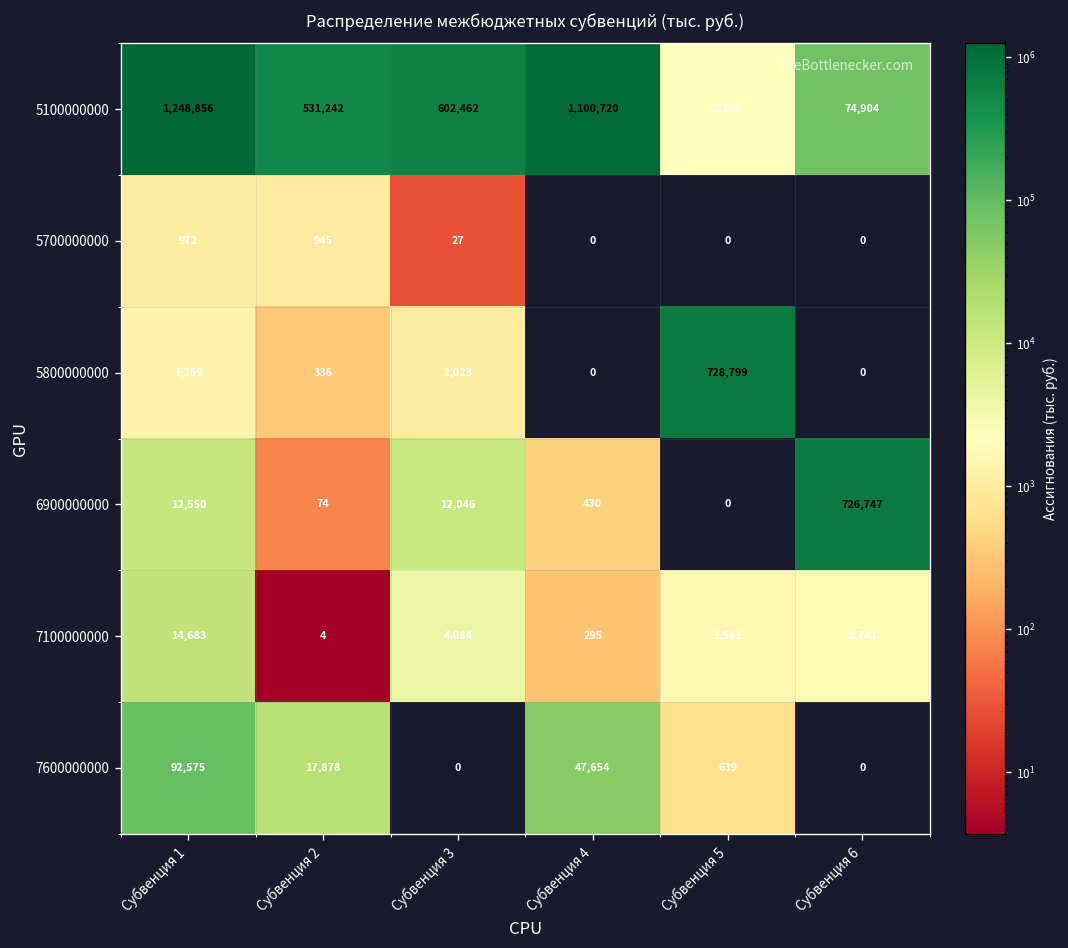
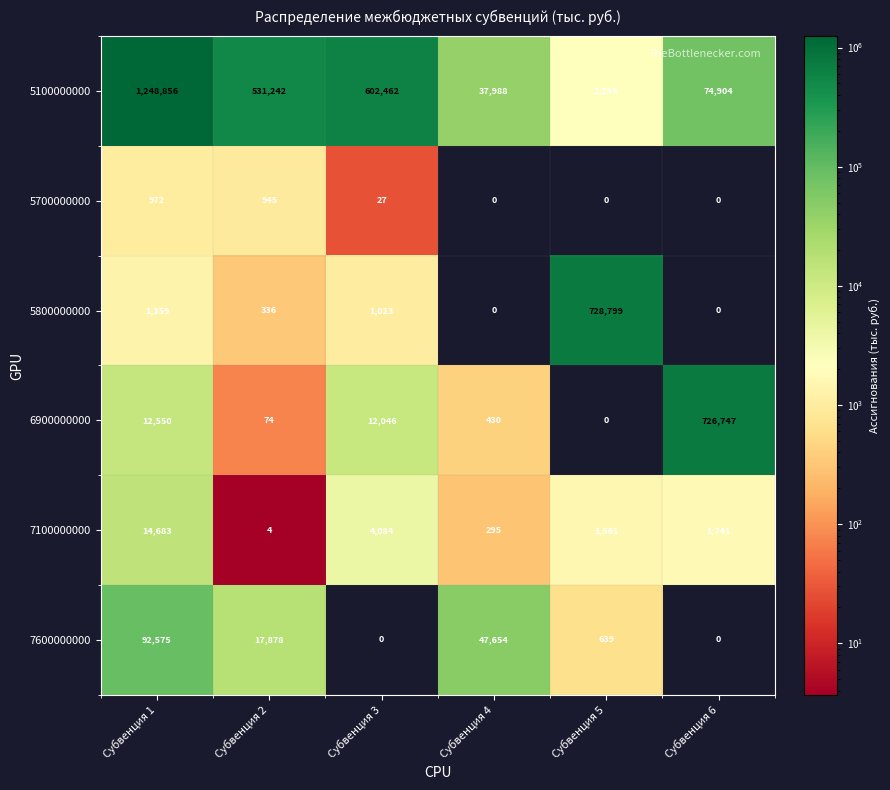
  {
    "5100000000": {
      "Субвенция 1": "1,248,856",
      "Субвенция 2": "531,242",
      "Субвенция 3": "602,462",
-     "Субвенция 4": "1,100,720",
+     "Субвенция 4": "37,988",
      "Субвенция 5": "2,259"
    },
    "5700000000": {
      "Субвенция 1": "972",
      "Субвенция 2": "945",
      "Субвенция 3": "27",
      "Субвенция 4": "0",
      "Субвенция 5": "0",
      "Субвенция 6": "0"
    },
    "5800000000": {
      "Субвенция 1": "1,359",
      "Субвенция 2": "336",
      "Субвенция 3": "1,023",
      "Субвенция 4": "0",
      "Субвенция 5": "728,799",
      "Субвенция 6": "0"
    },
    "6900000000": {
      "Субвенция 1": "12,550",
      "Субвенция 2": "74",
      "Субвенция 3": "12,046",
      "Субвенция 4": "430",
      "Субвенция 5": "0",
      "Субвенция 6": "726,747"
    },
    "7100000000": {
      "Субвенция 1": "14,683",
      "Субвенция 2": "4",
      "Субвенция 3": "4,084",
      "Субвенция 4": "295",
      "Субвенция 5": "1,561",
      "Субвенция 6": "1,741"
    },
    "7600000000": {
      "Субвенция 1": "92,575",
      "Субвенция 2": "17,878",
      "Субвенция 3": "0",
      "Субвенция 4": "47,654",
      "Субвенция 5": "639",
      "Субвенция 6": "0"
    }
  }
